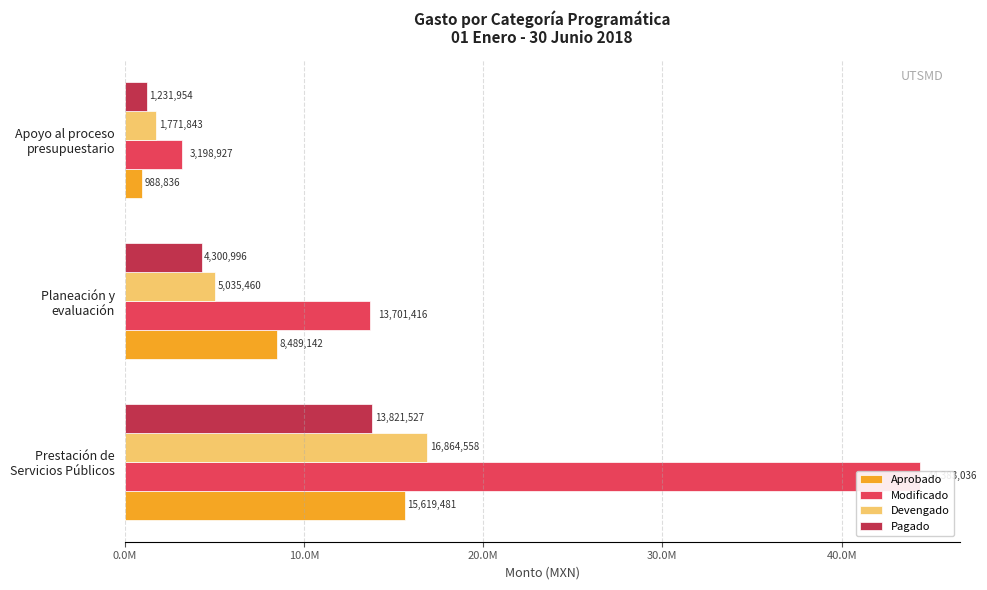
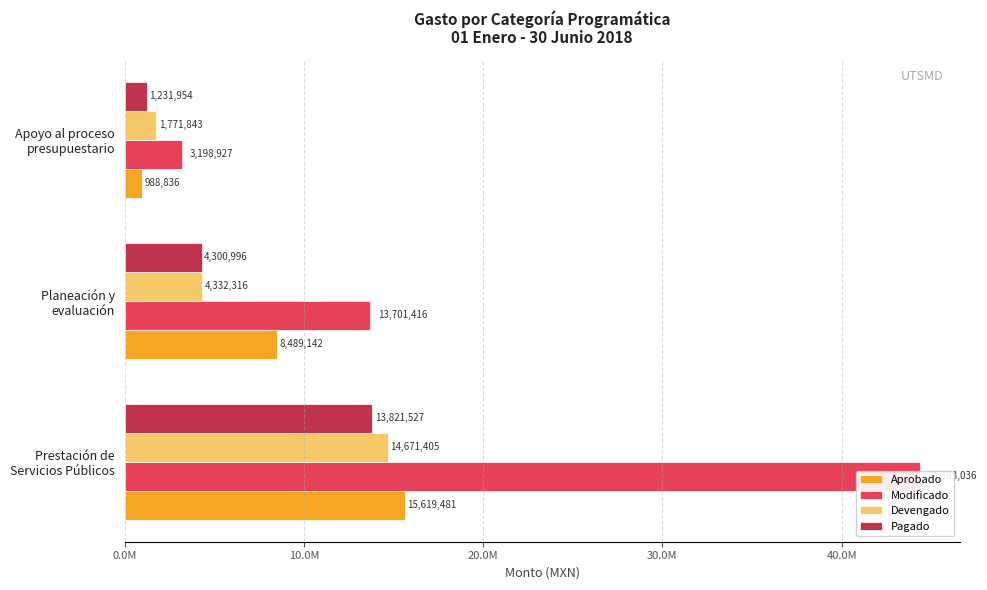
  {
    "Aprobado": {
      "Apoyo al proceso presupuestario": "988,836",
      "Planeación y evaluación": "8,489,142",
      "Prestación de Servicios Públicos": "15,619,481"
    },
    "Devengado": {
      "Apoyo al proceso presupuestario": "1,771,843",
-     "Planeación y evaluación": "5,035,460",
-     "Prestación de Servicios Públicos": "16,864,558"
+     "Planeación y evaluación": "4,332,316",
+     "Prestación de Servicios Públicos": "14,671,405"
    }
  }
